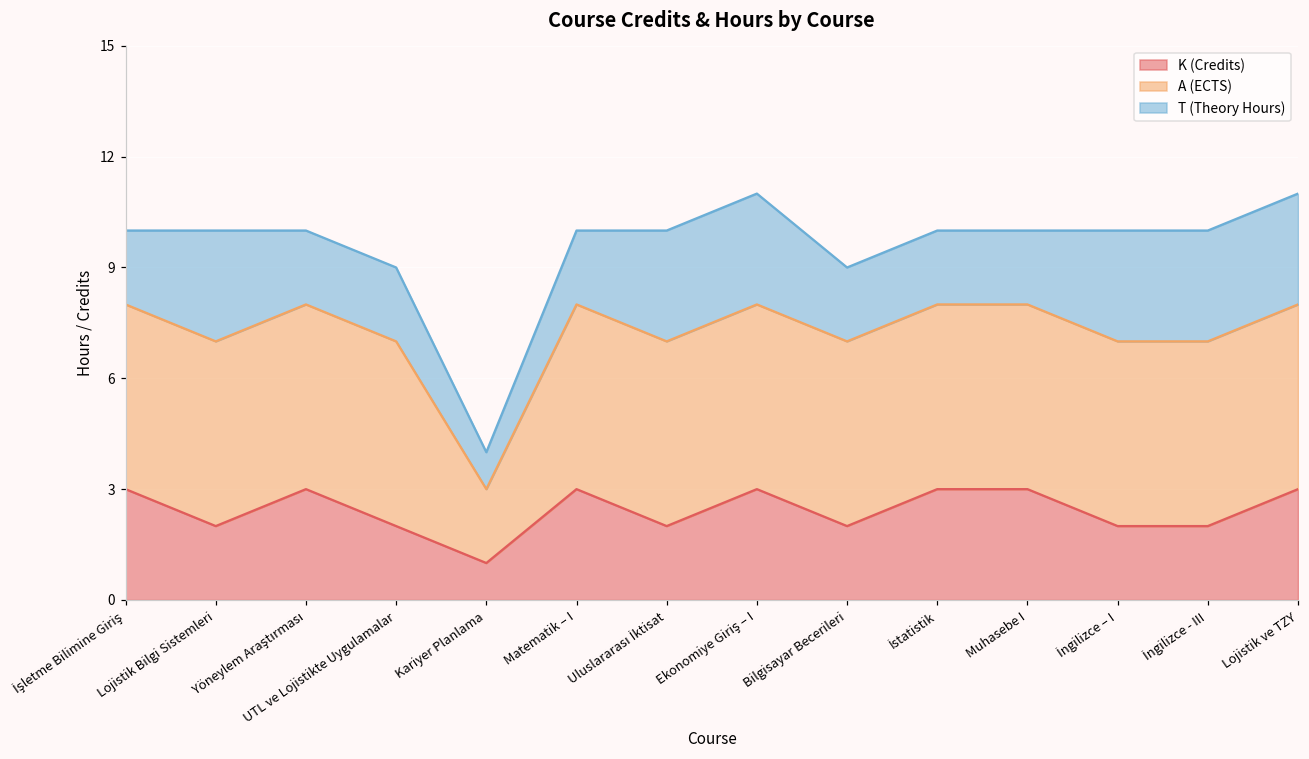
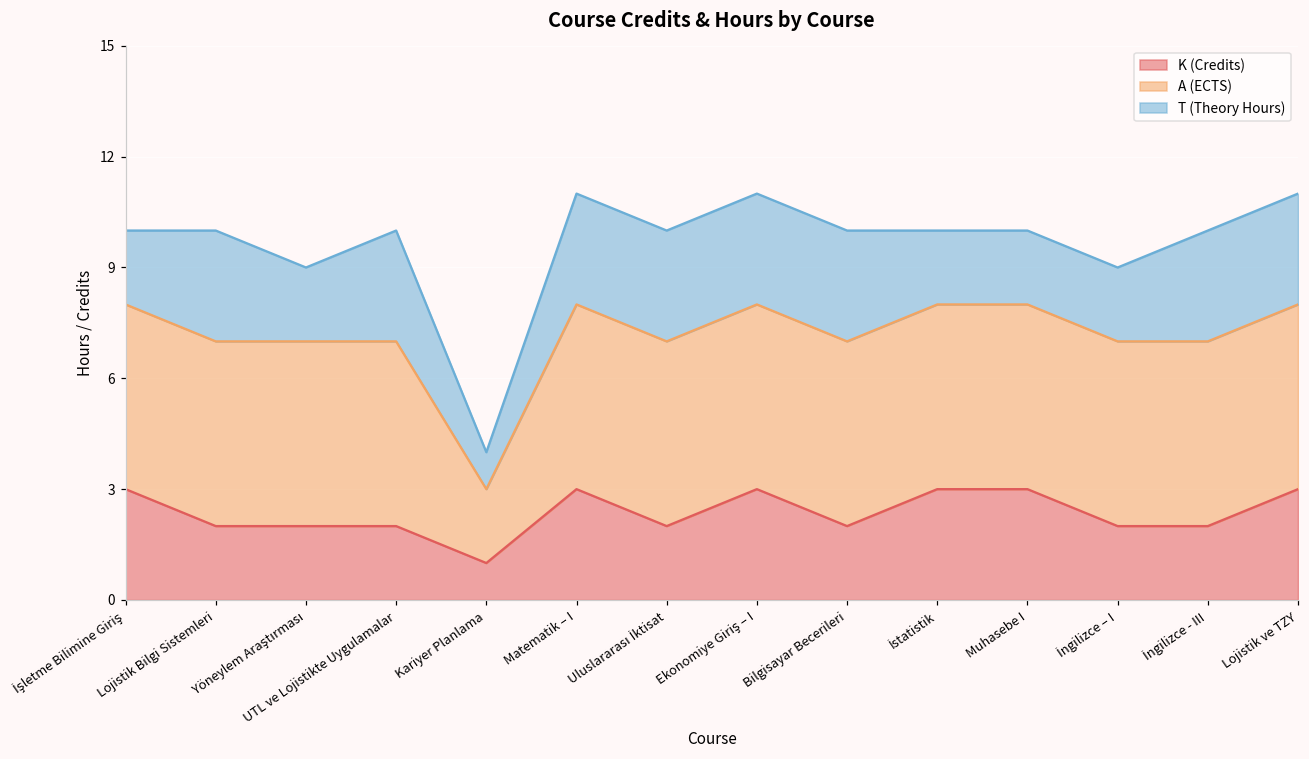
  {
    "K (Credits)": {
      "İşletme Bilimine Giriş": 3,
      "Lojistik Bilgi Sistemleri": 2,
-     "Yöneylem Araştırması": 3,
+     "Yöneylem Araştırması": 2,
      "UTL ve Lojistikte Uygulamalar": 2,
      "Kariyer Planlama": 1,
      "Matematik – I": 3,
      "Uluslararası İktisat": 2,
      "Ekonomiye Giriş – I": 3,
      "Bilgisayar Becerileri": 2,
      "İstatistik": 3,
      "Muhasebe I": 3,
      "İngilizce – I": 2,
      "İngilizce - III": 2,
      "Lojistik ve TZY": 3
    },
    "A (ECTS)": {
      "İşletme Bilimine Giriş": 5,
      "Lojistik Bilgi Sistemleri": 5,
      "Yöneylem Araştırması": 5,
      "UTL ve Lojistikte Uygulamalar": 5,
      "Kariyer Planlama": 2,
      "Matematik – I": 5,
      "Uluslararası İktisat": 5,
      "Ekonomiye Giriş – I": 5,
      "Bilgisayar Becerileri": 5,
      "İstatistik": 5,
      "Muhasebe I": 5,
      "İngilizce – I": 5,
      "İngilizce - III": 5,
      "Lojistik ve TZY": 5
    },
    "T (Theory Hours)": {
      "İşletme Bilimine Giriş": 2,
      "Lojistik Bilgi Sistemleri": 3,
      "Yöneylem Araştırması": 2,
-     "UTL ve Lojistikte Uygulamalar": 2,
+     "UTL ve Lojistikte Uygulamalar": 3,
      "Kariyer Planlama": 1,
-     "Matematik – I": 2,
+     "Matematik – I": 3,
      "Uluslararası İktisat": 3,
      "Ekonomiye Giriş – I": 3,
-     "Bilgisayar Becerileri": 2,
+     "Bilgisayar Becerileri": 3,
      "İstatistik": 2,
      "Muhasebe I": 2,
-     "İngilizce – I": 3,
+     "İngilizce – I": 2,
      "İngilizce - III": 3,
      "Lojistik ve TZY": 3
    }
  }
